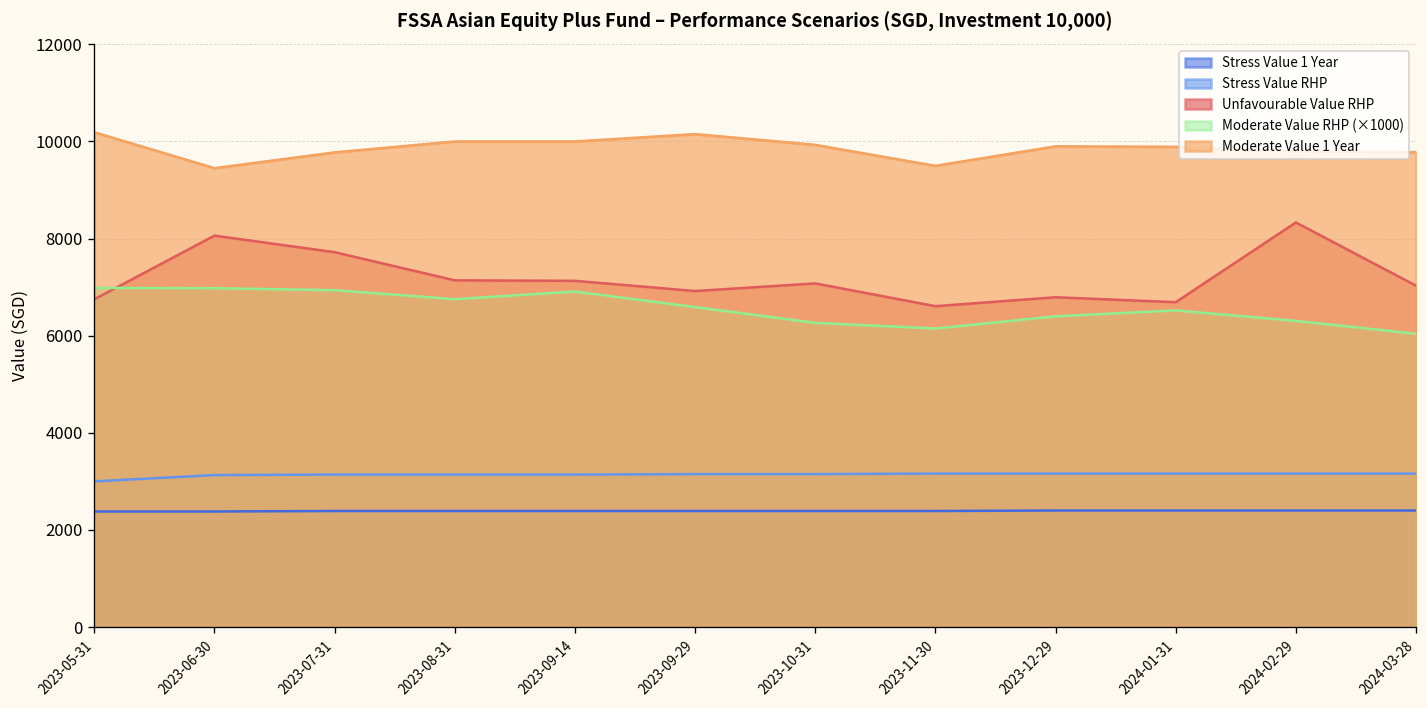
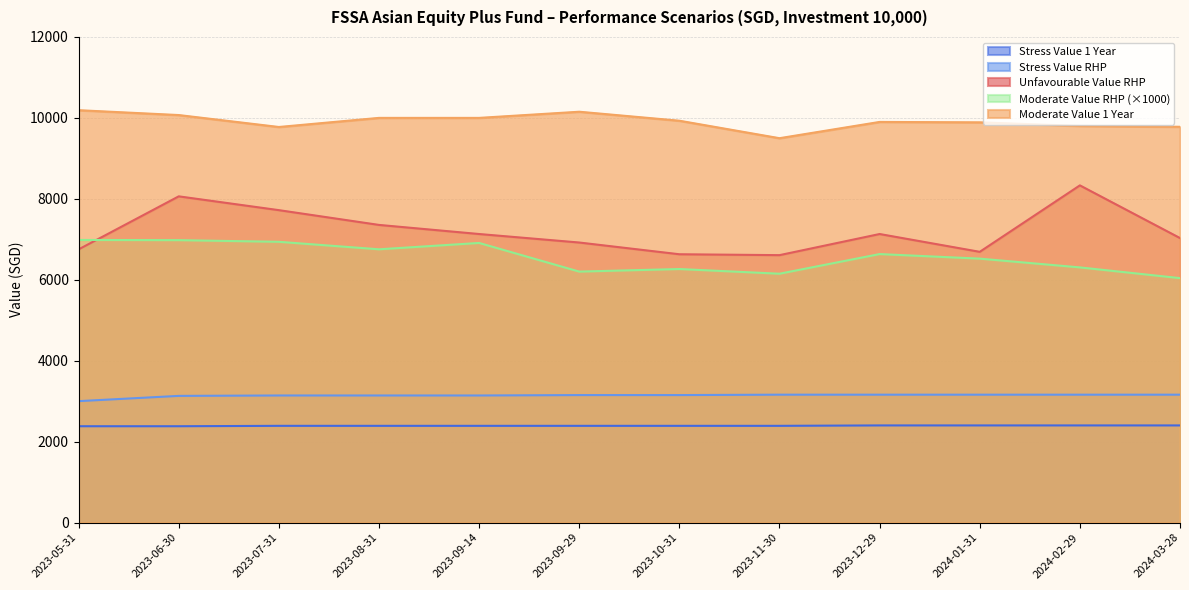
  {
    "Unfavourable Value RHP": {
      "2023-05-31": 6800,
      "2023-06-30": 8100,
      "2023-07-31": 7700,
-     "2023-08-31": 7100,
+     "2023-08-31": 7400,
      "2023-09-14": 7100,
      "2023-09-29": 6900,
-     "2023-10-31": 7100,
+     "2023-10-31": 6600,
      "2023-11-30": 6600,
-     "2023-12-29": 6800,
+     "2023-12-29": 7100,
      "2024-01-31": 6700,
      "2024-02-29": 8300,
      "2024-03-28": 7000
    },
    "Moderate Value RHP (×1000)": {
      "2023-05-31": 7000,
      "2023-06-30": 7000,
      "2023-07-31": 6900,
      "2023-08-31": 6800,
      "2023-09-14": 6900,
-     "2023-09-29": 6600,
+     "2023-09-29": 6200,
      "2023-10-31": 6300,
      "2023-11-30": 6100,
-     "2023-12-29": 6400,
+     "2023-12-29": 6600,
      "2024-01-31": 6500,
      "2024-02-29": 6300,
      "2024-03-28": 6000
    },
    "Moderate Value 1 Year": {
      "2023-05-31": 10200,
-     "2023-06-30": 9500,
+     "2023-06-30": 10100,
      "2023-07-31": 9800,
      "2023-08-31": 10000,
      "2023-09-14": 10000,
      "2023-09-29": 10200,
      "2023-10-31": 9900,
      "2023-11-30": 9500,
      "2023-12-29": 9900,
      "2024-01-31": 9900,
      "2024-02-29": 9800,
      "2024-03-28": 9800
    }
  }
